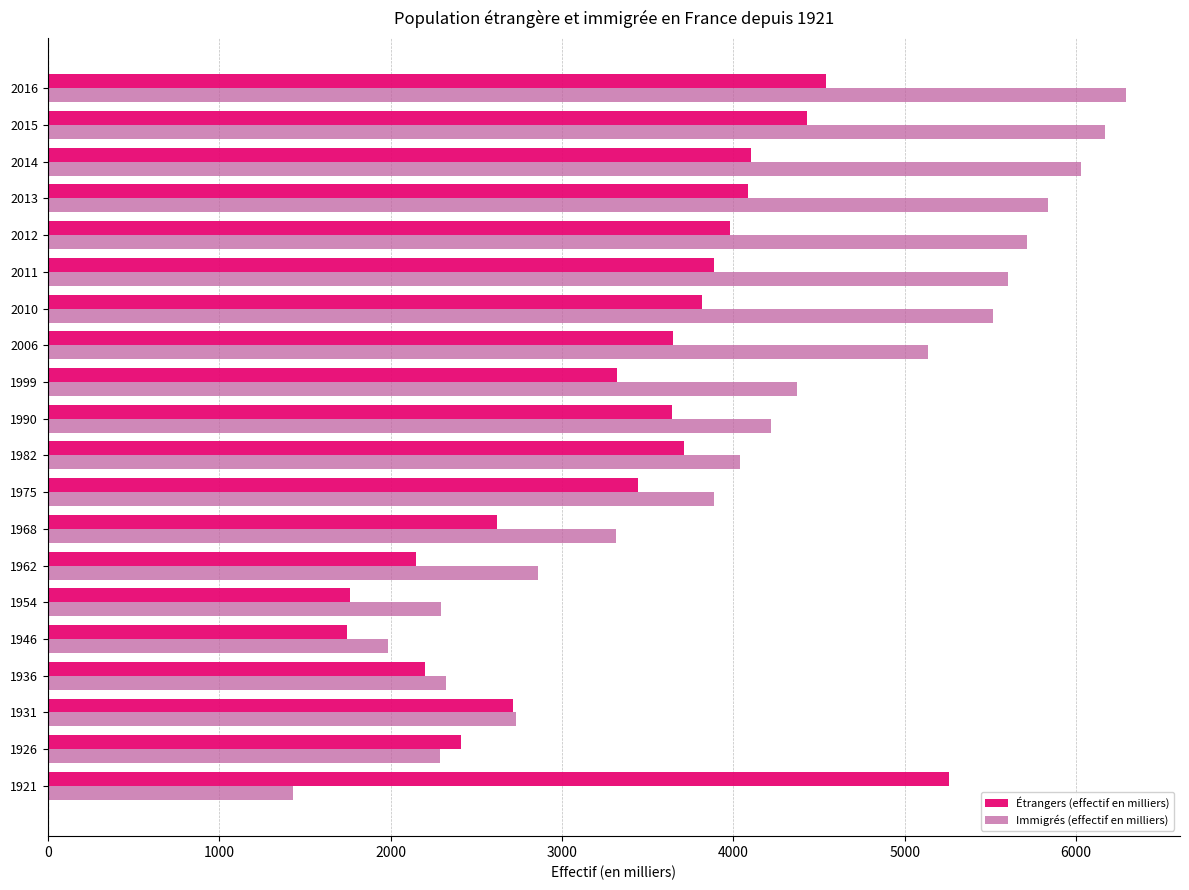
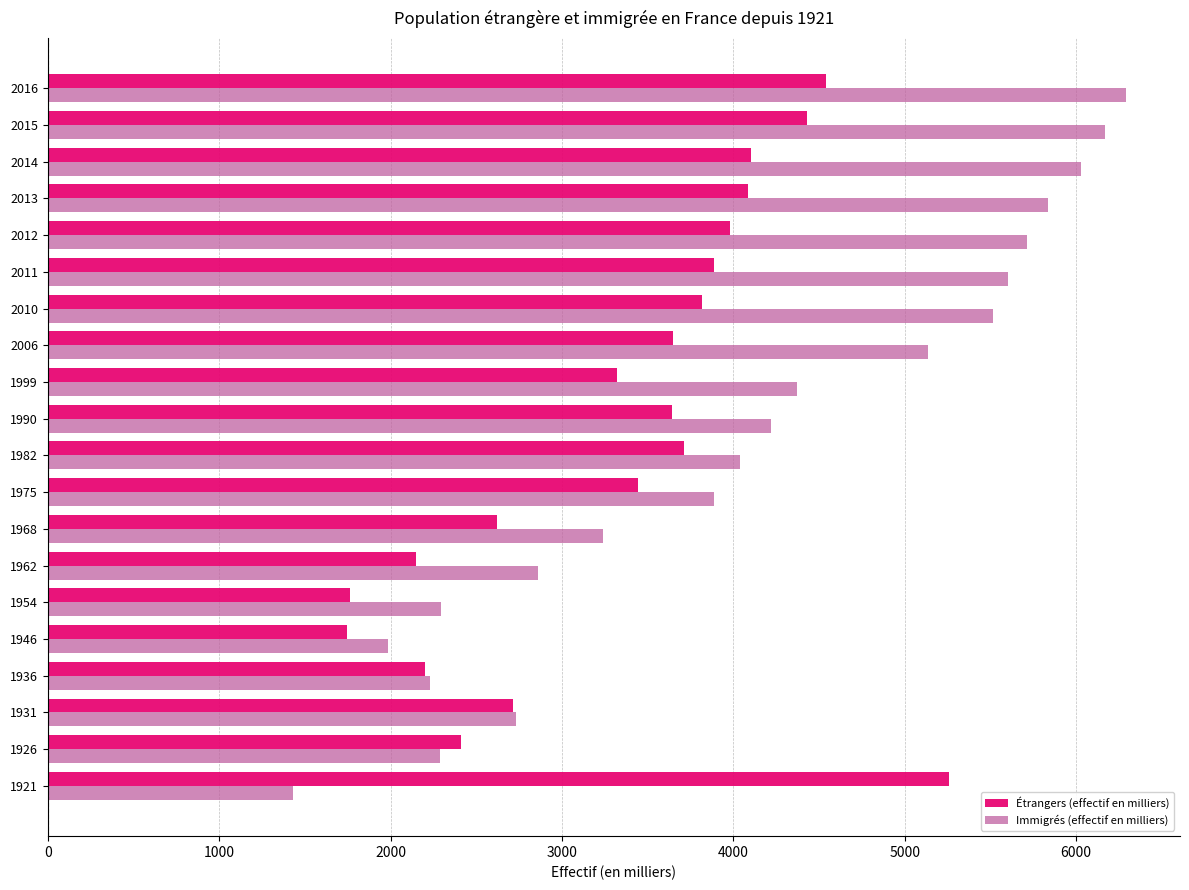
  {
    "Étrangers (effectif en milliers)": {
      "2016": 4540,
      "2015": 4430,
      "2014": 4100,
      "2013": 4080,
      "2012": 3980,
      "2011": 3890,
      "2010": 3820,
      "2006": 3650,
      "1999": 3320,
      "1990": 3650,
      "1982": 3710,
      "1975": 3440,
      "1968": 2620,
      "1962": 2150,
      "1954": 1770,
      "1946": 1740,
      "1936": 2200,
      "1931": 2710,
      "1926": 2410,
      "1921": 5260
    },
    "Immigrés (effectif en milliers)": {
      "2016": 6290,
      "2015": 6170,
      "2014": 6030,
      "2013": 5840,
      "2012": 5710,
      "2011": 5610,
      "2010": 5510,
      "2006": 5140,
      "1999": 4370,
      "1990": 4220,
      "1982": 4040,
      "1975": 3890,
-     "1968": 3310,
+     "1968": 3240,
      "1962": 2860,
      "1954": 2290,
      "1946": 1990,
-     "1936": 2330,
+     "1936": 2230,
      "1931": 2730,
      "1926": 2290,
      "1921": 1430
    }
  }
